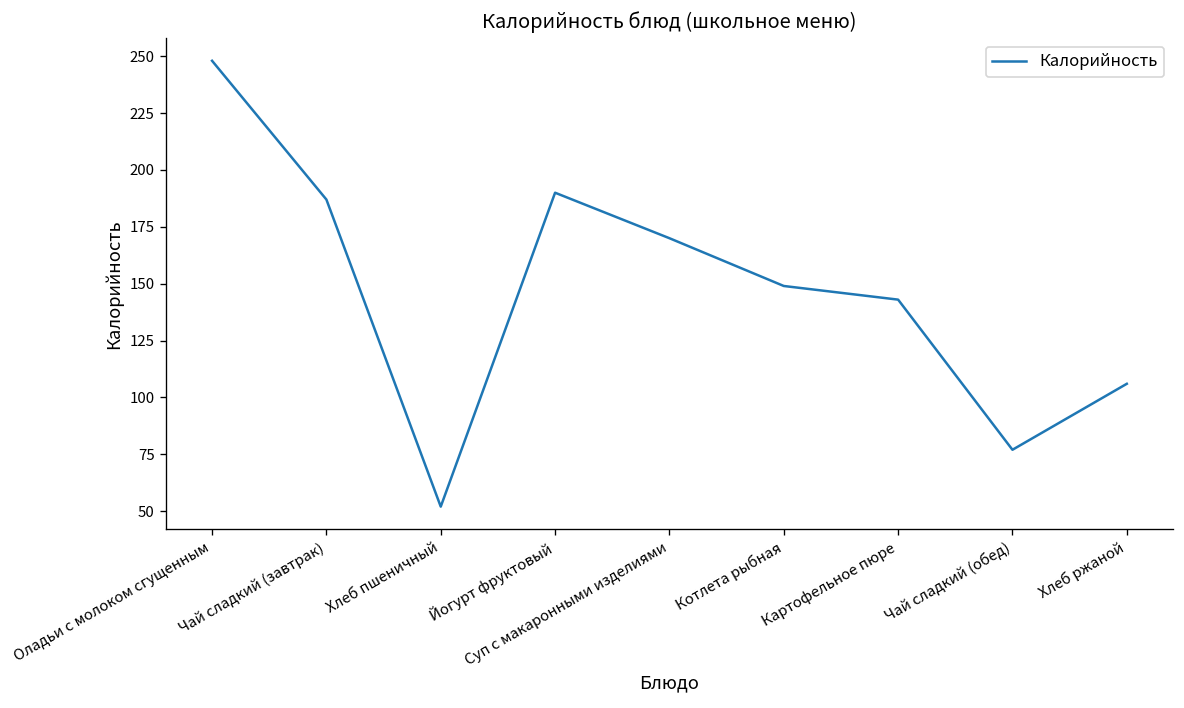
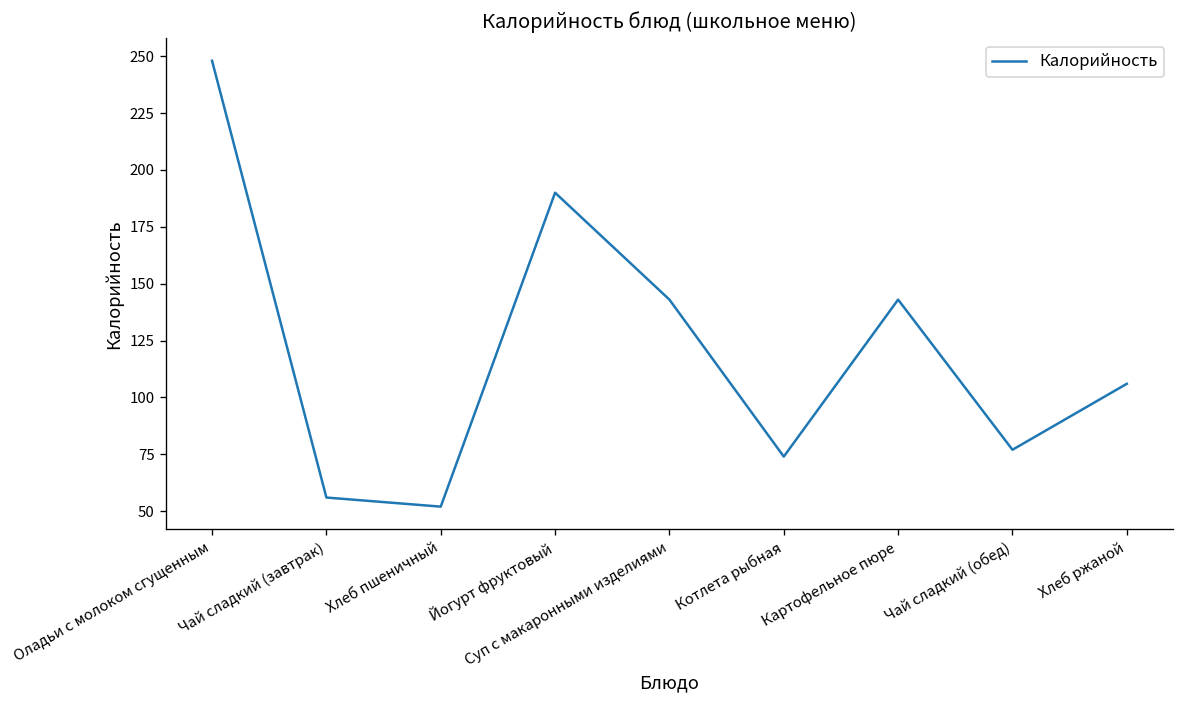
  {
    "Оладьи с молоком сгущенным": 248,
-   "Чай сладкий (завтрак)": 187,
+   "Чай сладкий (завтрак)": 56,
    "Хлеб пшеничный": 52,
    "Йогурт фруктовый": 190,
-   "Суп с макаронными изделиями": 170,
-   "Котлета рыбная": 149,
+   "Суп с макаронными изделиями": 143,
+   "Котлета рыбная": 74,
    "Картофельное пюре": 143,
    "Чай сладкий (обед)": 77,
    "Хлеб ржаной": 106
  }
